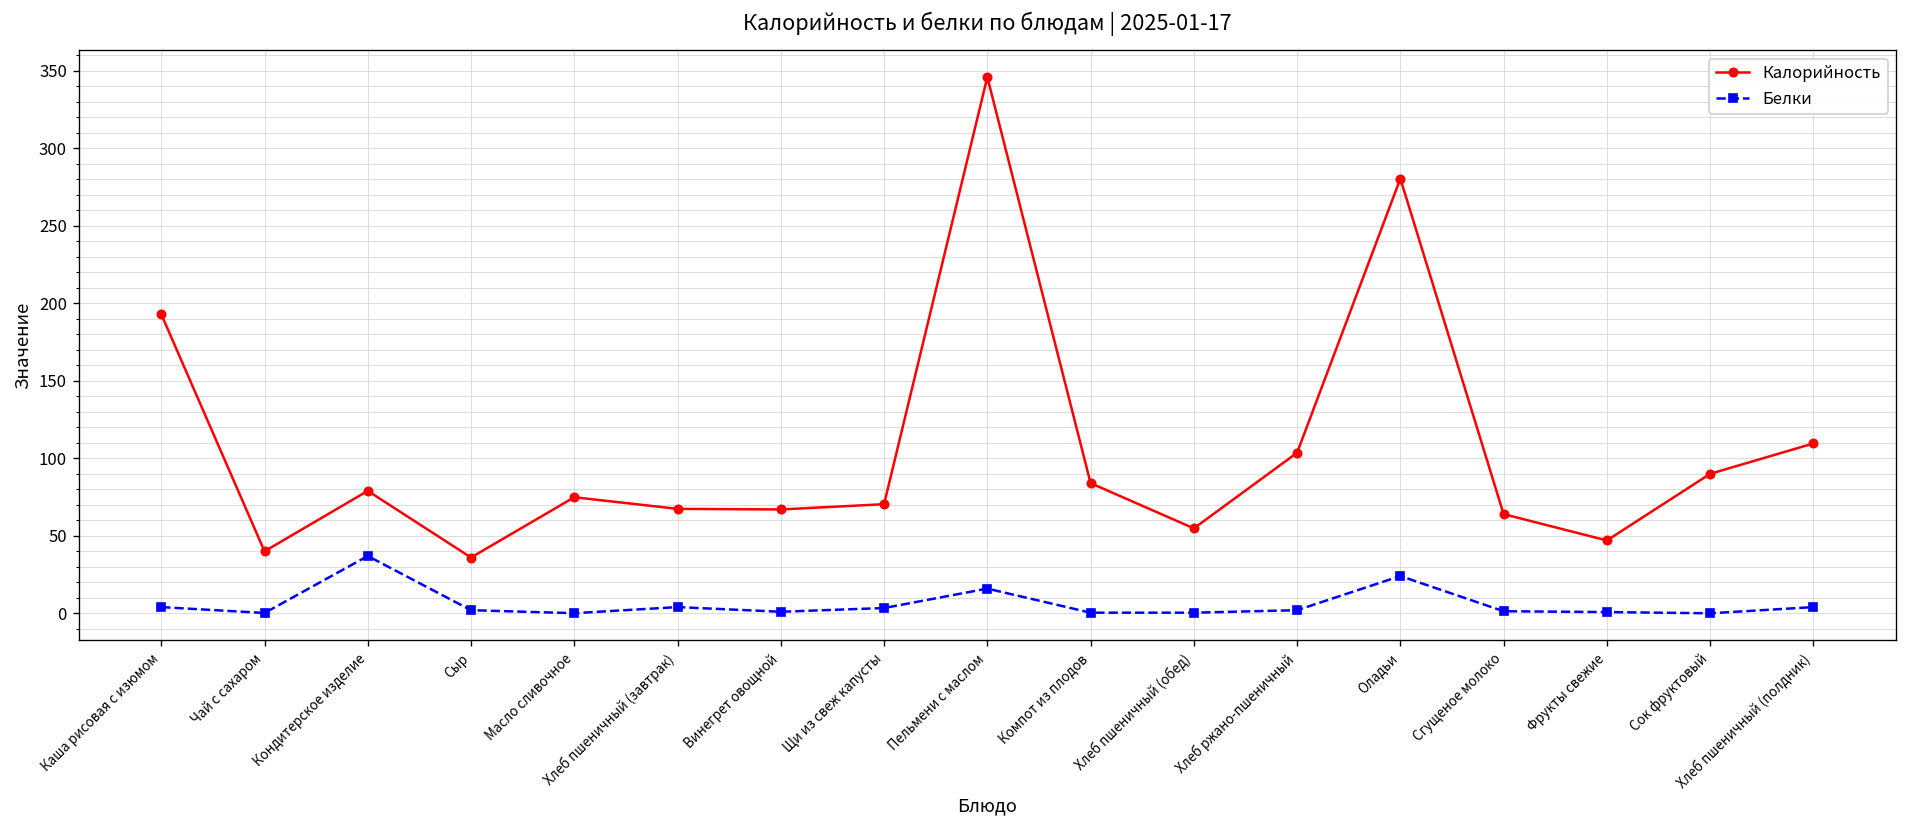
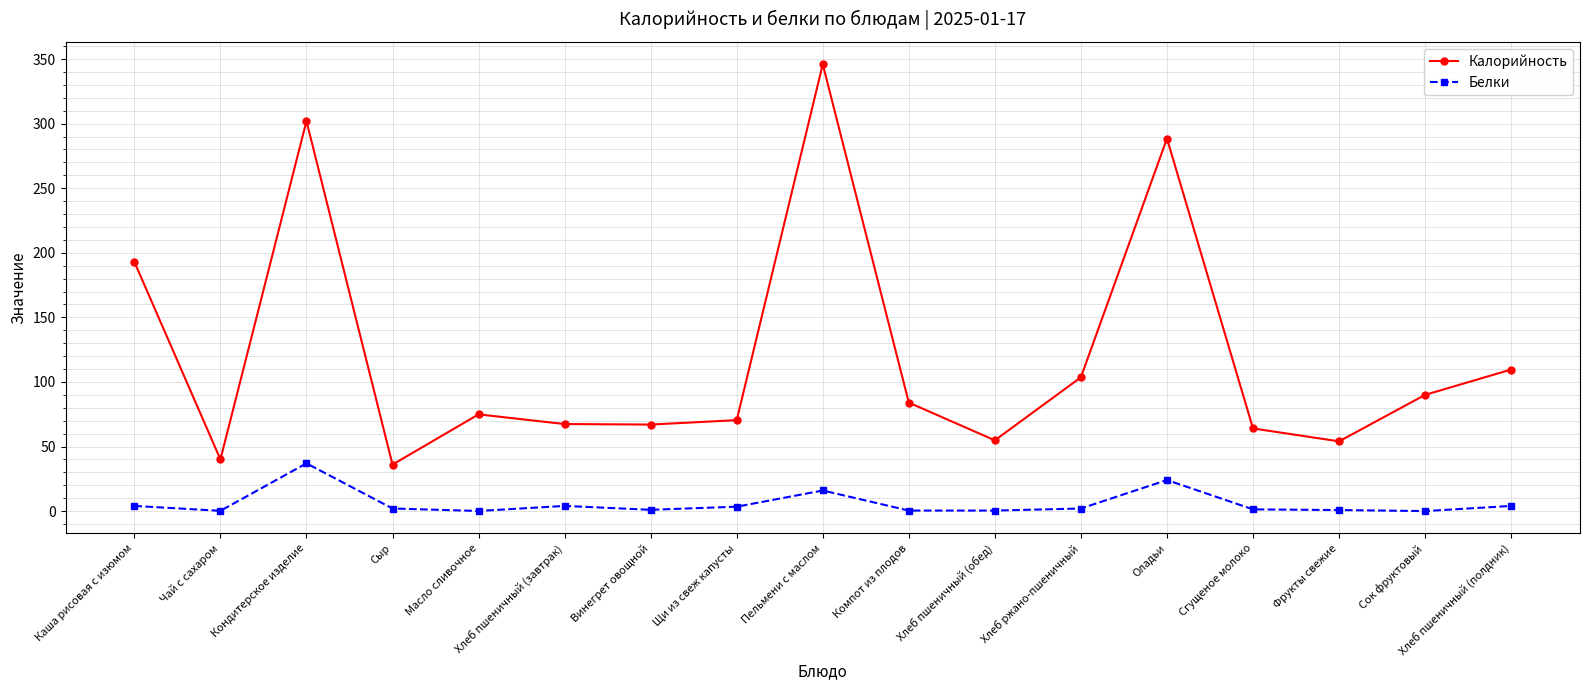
  {
    "Калорийность": {
      "Каша рисовая с изюмом": 193,
      "Чай с сахаром": 40,
-     "Кондитерское изделие": 79,
+     "Кондитерское изделие": 302,
      "Сыр": 36,
      "Масло сливочное": 75,
      "Хлеб пшеничный (завтрак)": 67,
      "Винегрет овощной": 67,
      "Щи из свеж капусты": 70,
      "Пельмени с маслом": 346,
      "Компот из плодов": 84,
      "Хлеб пшеничный (обед)": 55,
      "Хлеб ржано-пшеничный": 104,
-     "Оладьи": 281,
+     "Оладьи": 289,
      "Сгущеное молоко": 64,
-     "Фрукты свежие": 47,
+     "Фрукты свежие": 54,
      "Сок фруктовый": 90,
      "Хлеб пшеничный (полдник)": 110
    },
    "Белки": {
      "Каша рисовая с изюмом": 4,
      "Чай с сахаром": 0,
      "Кондитерское изделие": 37,
      "Сыр": 2,
      "Масло сливочное": 0,
      "Хлеб пшеничный (завтрак)": 4,
      "Винегрет овощной": 1,
      "Щи из свеж капусты": 3,
      "Пельмени с маслом": 16,
      "Компот из плодов": 0,
      "Хлеб пшеничный (обед)": 0,
      "Хлеб ржано-пшеничный": 2,
      "Оладьи": 24,
      "Сгущеное молоко": 1,
      "Фрукты свежие": 1,
      "Сок фруктовый": 0,
      "Хлеб пшеничный (полдник)": 4
    }
  }
